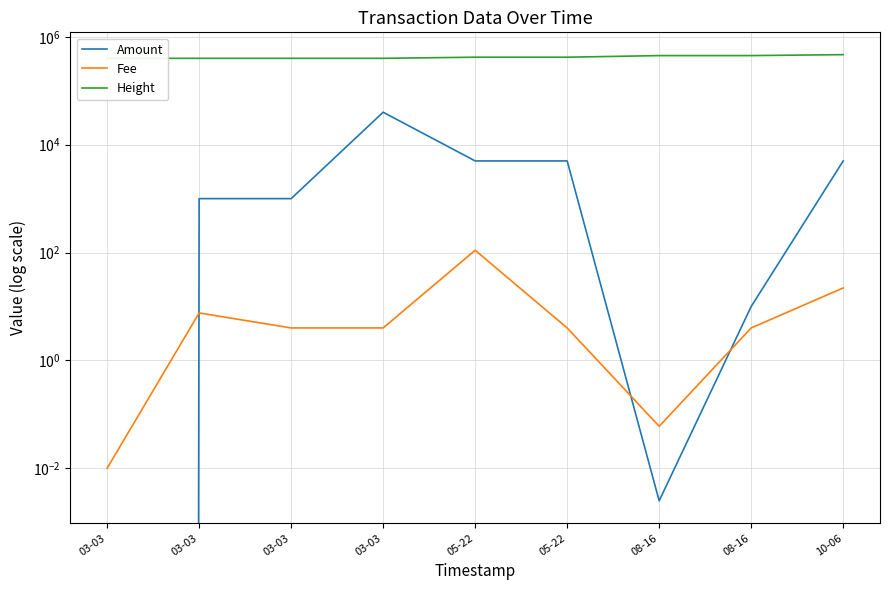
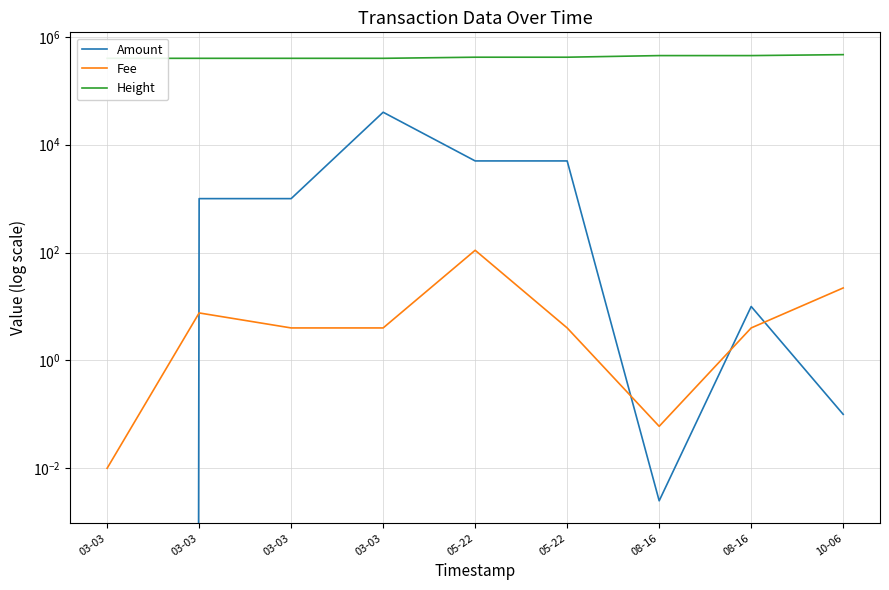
  {
    "Amount": {
-     "10-06": 5000
+     "10-06": 0.1
    },
    "Fee": {
      "10-06": 22
    },
    "Height": {
      "10-06": 500000
    }
  }
